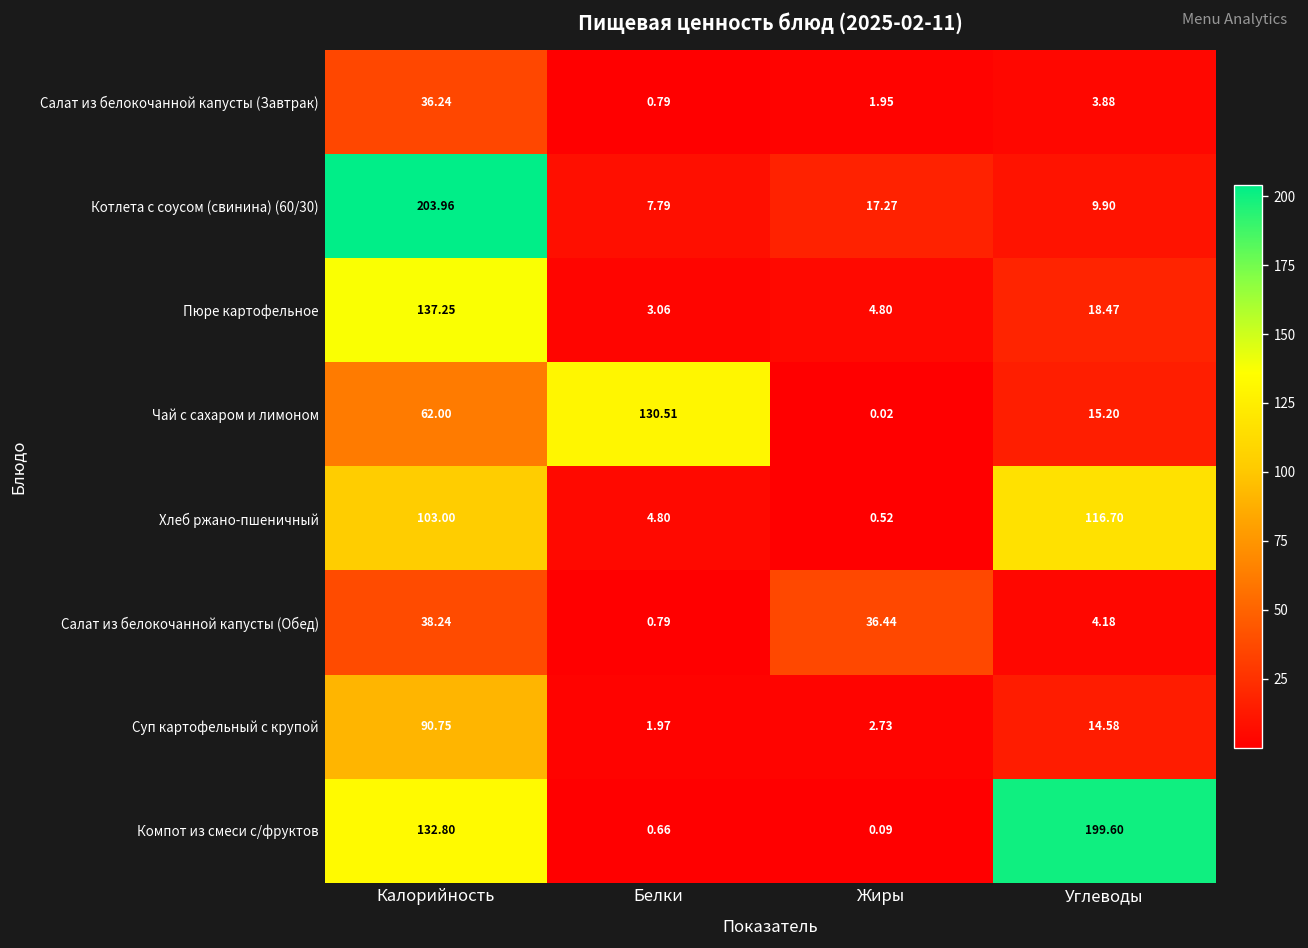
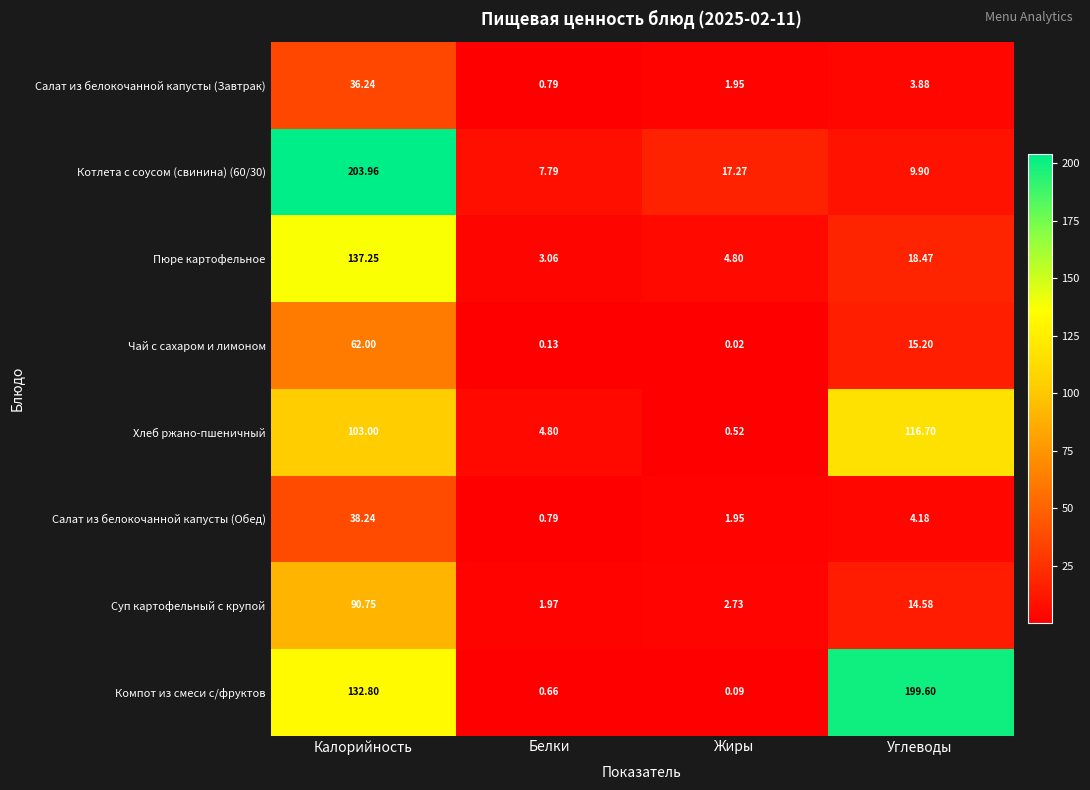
  {
    "Салат из белокочанной капусты (Завтрак)": {
      "Калорийность": 36.24,
      "Белки": 0.79,
      "Жиры": 1.95,
      "Углеводы": 3.88
    },
    "Котлета с соусом (свинина) (60/30)": {
      "Калорийность": 203.96,
      "Белки": 7.79,
      "Жиры": 17.27,
      "Углеводы": 9.90
    },
    "Пюре картофельное": {
      "Калорийность": 137.25,
      "Белки": 3.06,
      "Жиры": 4.80,
      "Углеводы": 18.47
    },
    "Чай с сахаром и лимоном": {
      "Калорийность": 62.00,
-     "Белки": 130.51,
+     "Белки": 0.13,
      "Жиры": 0.02,
      "Углеводы": 15.20
    },
    "Хлеб ржано-пшеничный": {
      "Калорийность": 103.00,
      "Белки": 4.80,
      "Жиры": 0.52,
      "Углеводы": 116.70
    },
    "Салат из белокочанной капусты (Обед)": {
      "Калорийность": 38.24,
      "Белки": 0.79,
-     "Жиры": 36.44,
+     "Жиры": 1.95,
      "Углеводы": 4.18
    },
    "Суп картофельный с крупой": {
      "Калорийность": 90.75,
      "Белки": 1.97,
      "Жиры": 2.73,
      "Углеводы": 14.58
    },
    "Компот из смеси с/фруктов": {
      "Калорийность": 132.80,
      "Белки": 0.66,
      "Жиры": 0.09,
      "Углеводы": 199.60
    }
  }
